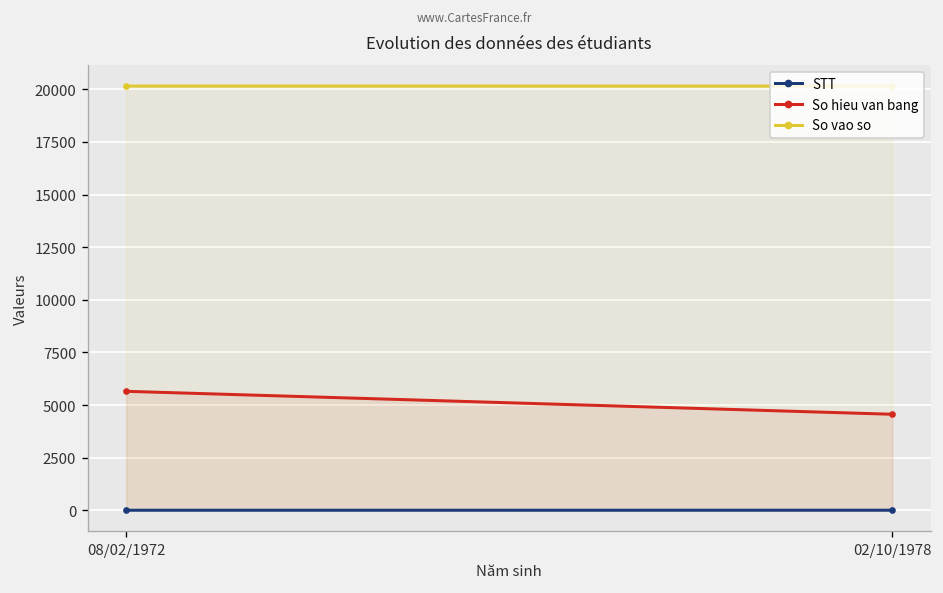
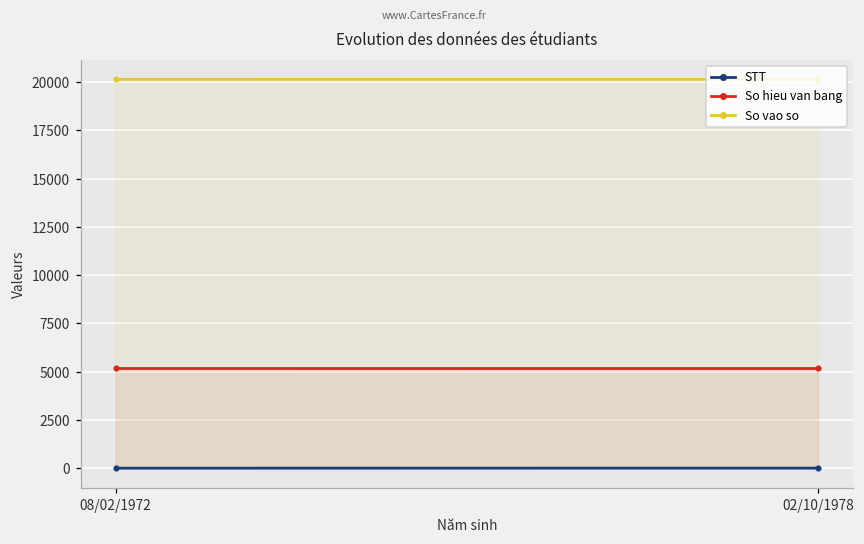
  {
    "STT": {
      "08/02/1972": 0,
      "02/10/1978": 0
    },
    "So hieu van bang": {
-     "08/02/1972": 5700,
-     "02/10/1978": 4600
+     "08/02/1972": 5200,
+     "02/10/1978": 5200
    },
    "So vao so": {
      "08/02/1972": 20200
    }
  }
